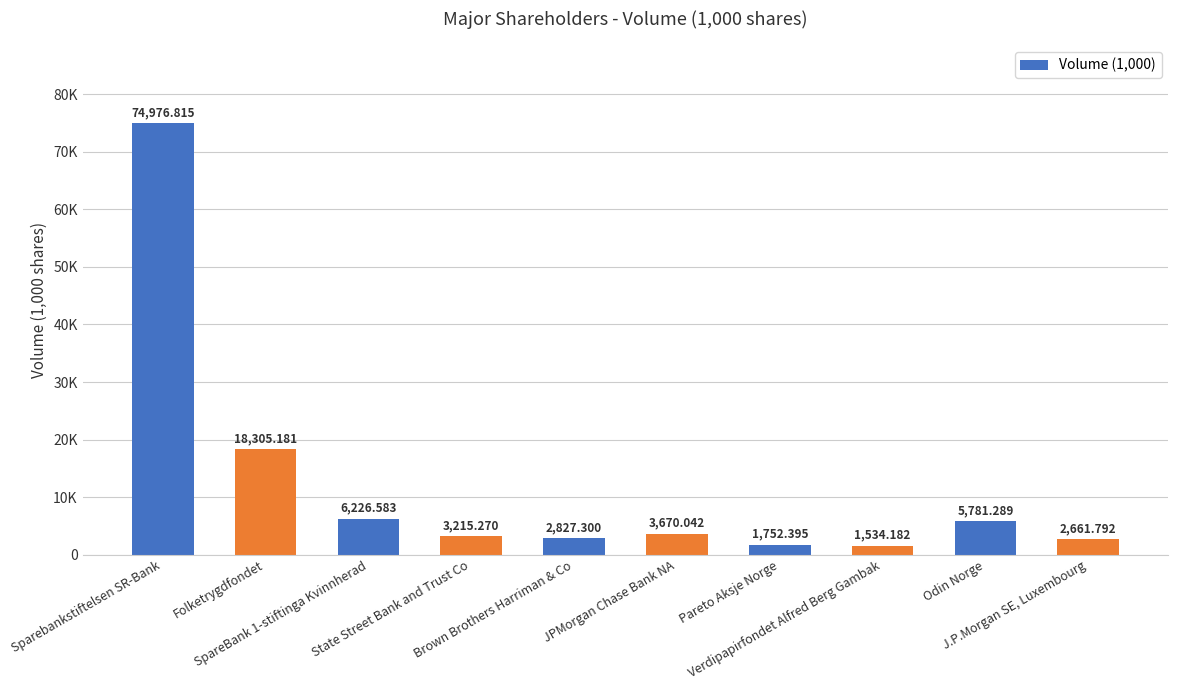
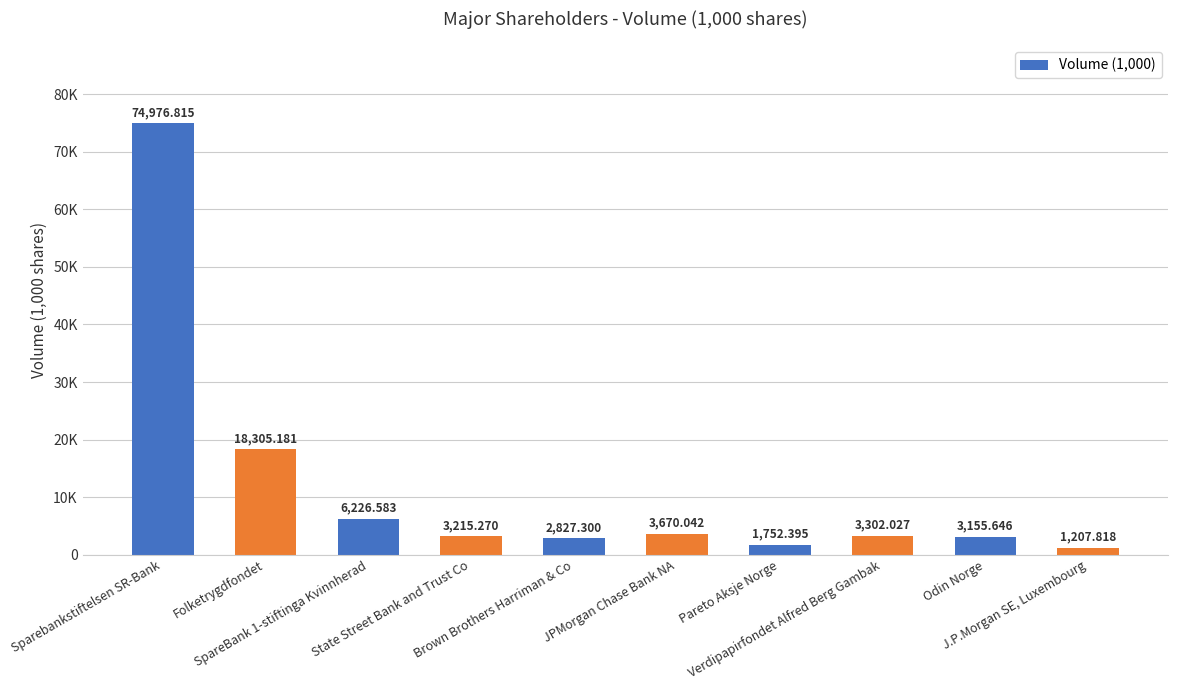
  {
    "Sparebankstiftelsen SR-Bank": "74,976.815",
    "Folketrygdfondet": "18,305.181",
    "SpareBank 1-stiftinga Kvinnherad": "6,226.583",
    "State Street Bank and Trust Co": "3,215.270",
    "Brown Brothers Harriman & Co": "2,827.300",
    "JPMorgan Chase Bank NA": "3,670.042",
    "Pareto Aksje Norge": "1,752.395",
-   "Verdipapirfondet Alfred Berg Gambak": "1,534.182",
-   "Odin Norge": "5,781.289",
-   "J.P.Morgan SE, Luxembourg": "2,661.792"
+   "Verdipapirfondet Alfred Berg Gambak": "3,302.027",
+   "Odin Norge": "3,155.646",
+   "J.P.Morgan SE, Luxembourg": "1,207.818"
  }
